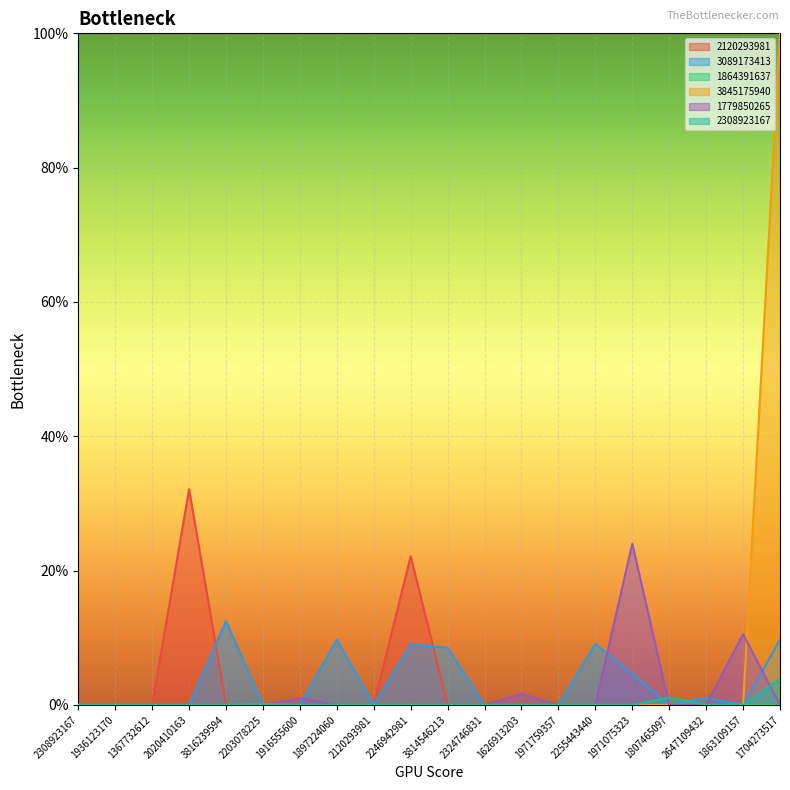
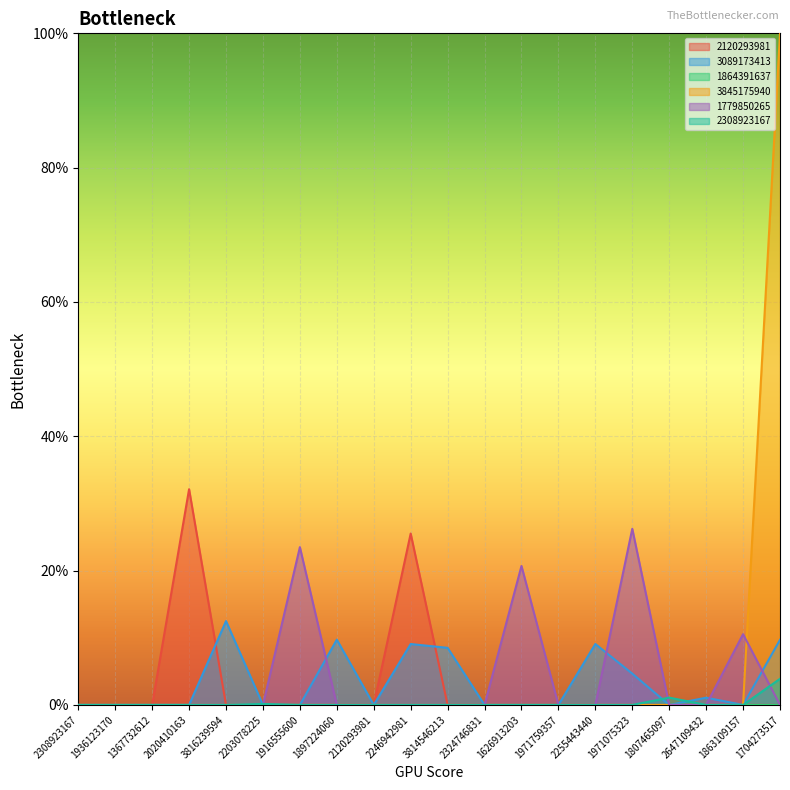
  {
    "2120293981": {
      "2020410163": "32%",
-     "2246942981": "22%"
+     "2246942981": "26%"
    },
    "3845175940": {
      "1704273517": "100%"
    },
    "1779850265": {
-     "1916555600": "1%",
-     "1626913203": "2%",
-     "1971075323": "24%",
+     "1916555600": "23%",
+     "1626913203": "21%",
+     "1971075323": "26%",
      "1863109157": "11%"
    }
  }
